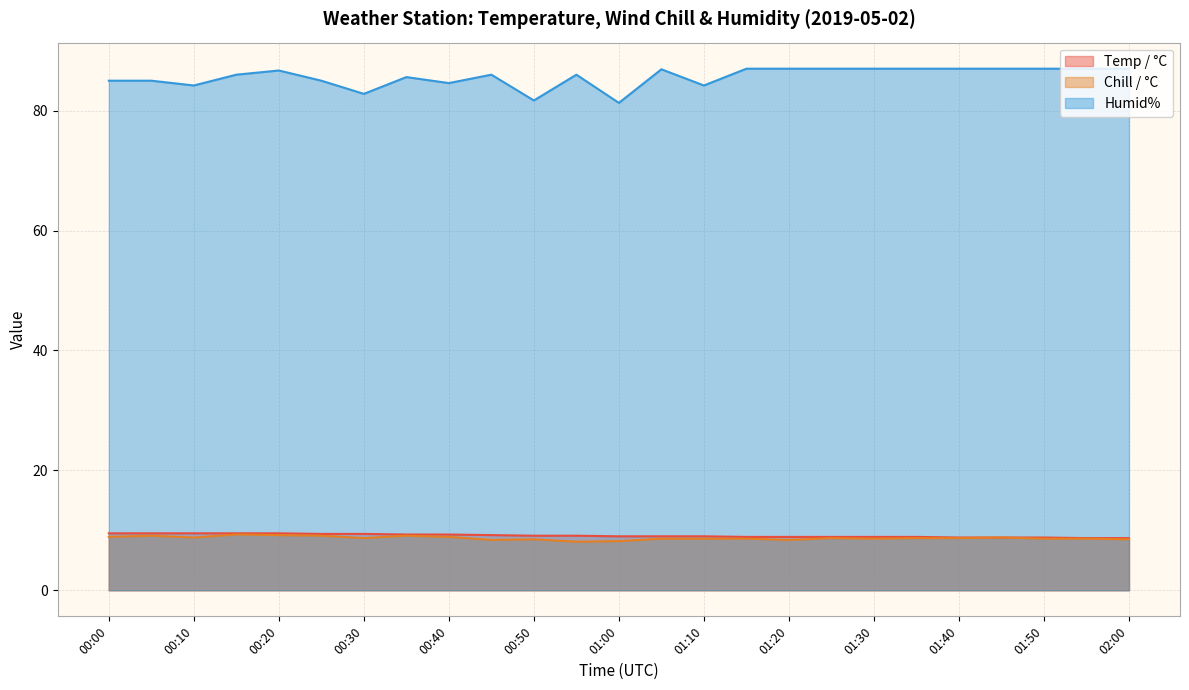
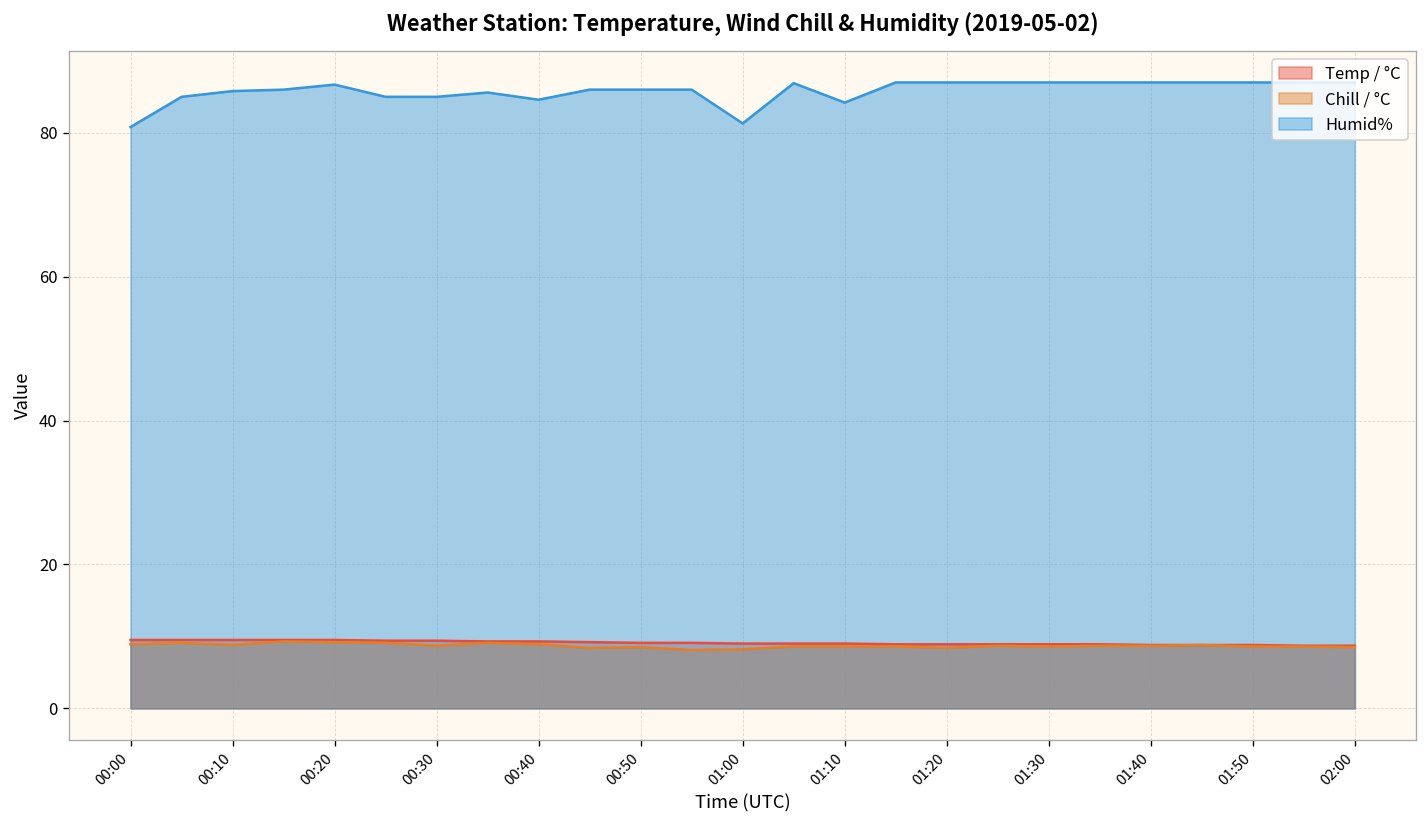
  {
    "Humid%": {
-     "00:00": 85,
-     "00:10": 84,
+     "00:00": 81,
+     "00:10": 86,
      "00:20": 87,
-     "00:30": 83,
+     "00:30": 85,
      "00:40": 85,
-     "00:50": 82,
+     "00:50": 86,
      "01:00": 81,
      "01:10": 84,
      "01:20": 87,
      "01:30": 87,
      "01:40": 87,
      "01:50": 87
    }
  }
